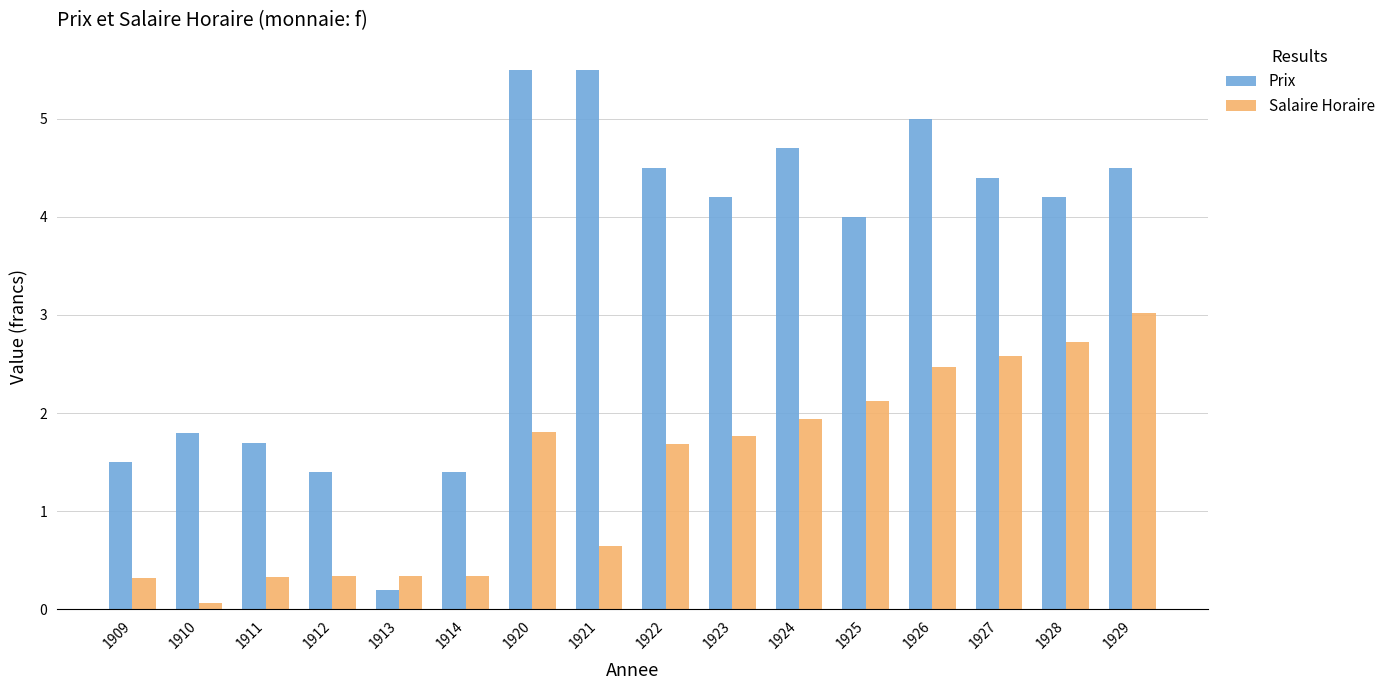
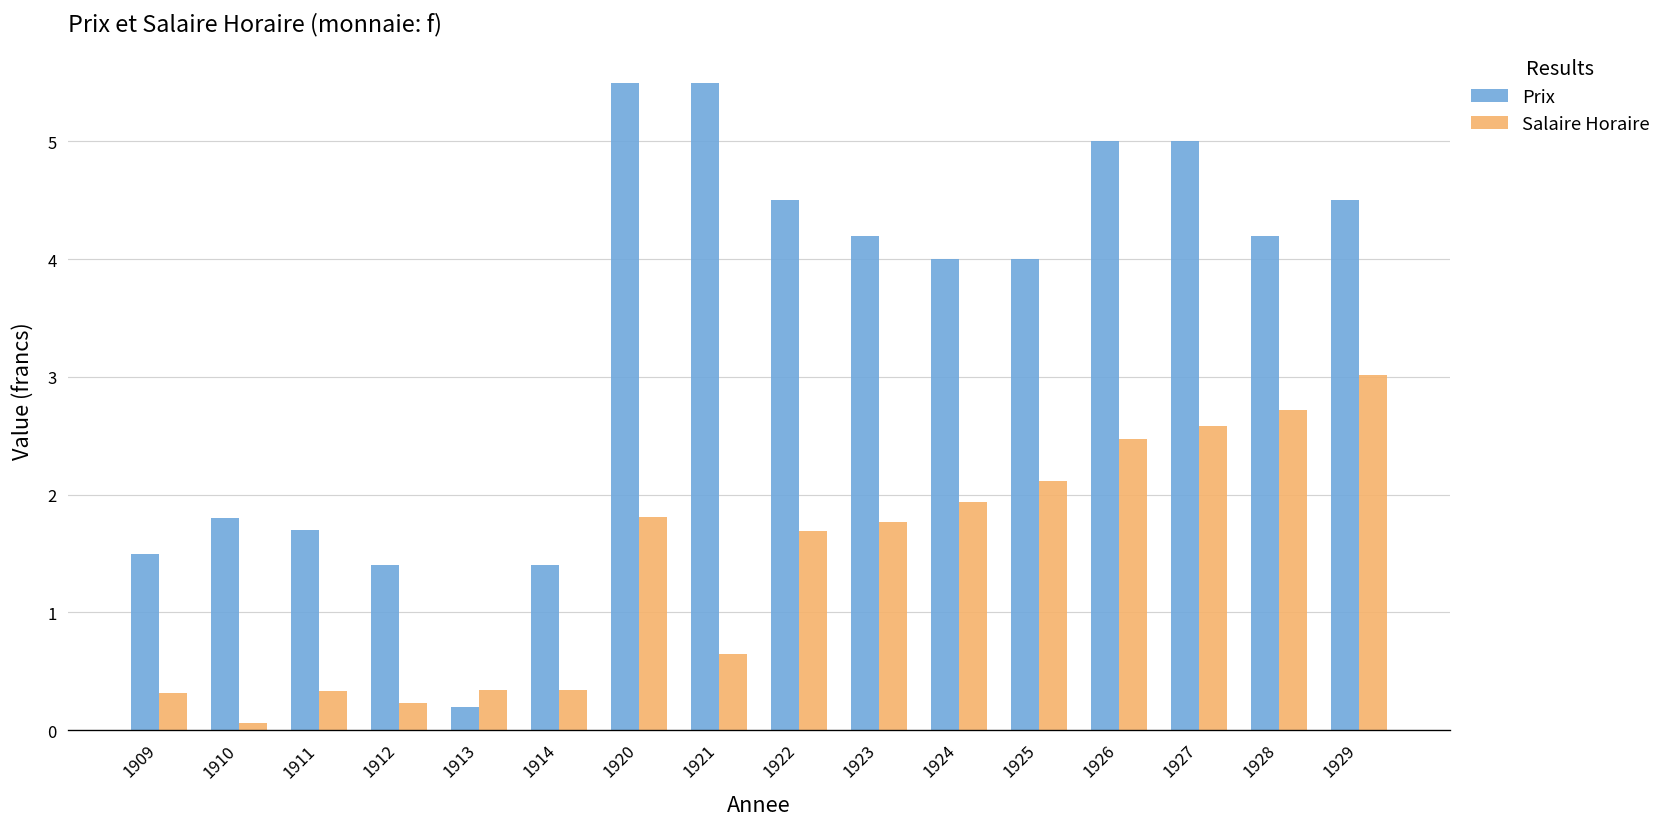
  {
    "Prix": {
      "1909": 1.5,
      "1910": 1.8,
      "1911": 1.7,
      "1912": 1.4,
      "1913": 0.2,
      "1914": 1.4,
      "1920": 5.5,
      "1921": 5.5,
      "1922": 4.5,
      "1923": 4.2,
-     "1924": 4.7,
+     "1924": 4.0,
      "1925": 4.0,
      "1926": 5.0,
-     "1927": 4.4,
+     "1927": 5.0,
      "1928": 4.2,
      "1929": 4.5
    },
    "Salaire Horaire": {
      "1909": 0.3,
      "1910": 0.1,
      "1911": 0.3,
-     "1912": 0.3,
+     "1912": 0.2,
      "1913": 0.3,
      "1914": 0.3,
      "1920": 1.8,
      "1921": 0.7,
      "1922": 1.7,
      "1923": 1.8,
      "1924": 1.9,
      "1925": 2.1,
      "1926": 2.5,
      "1927": 2.6,
      "1928": 2.7,
      "1929": 3.0
    }
  }
